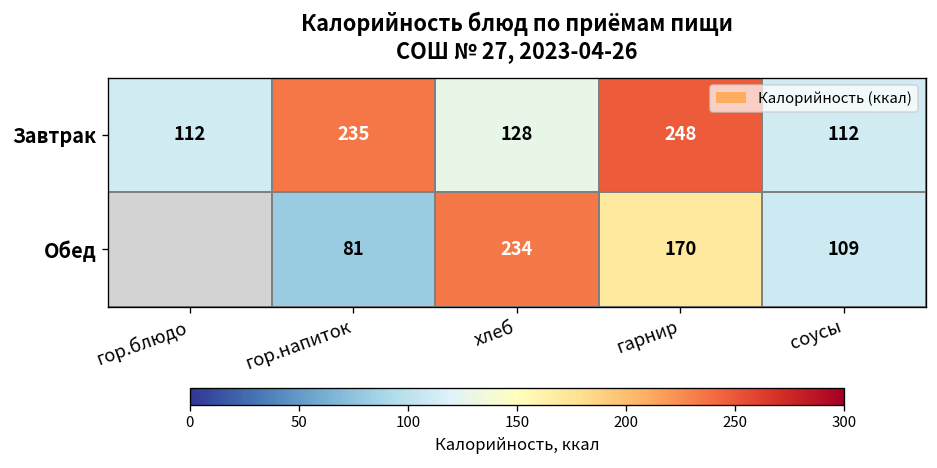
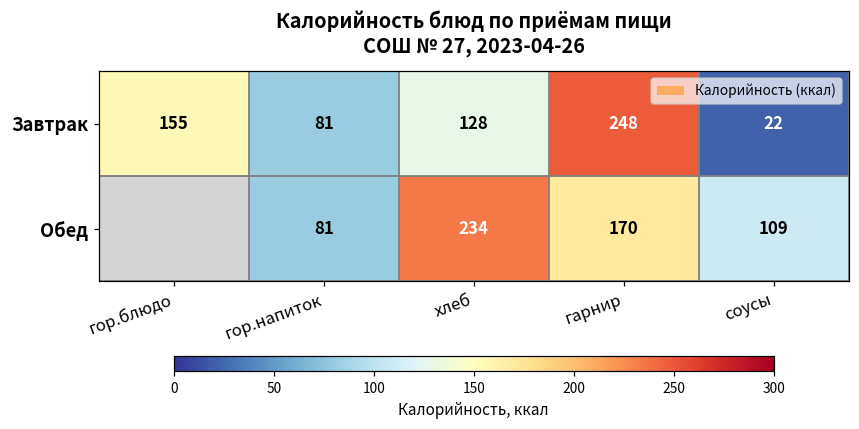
  {
    "Завтрак": {
-     "гор.блюдо": 112,
-     "гор.напиток": 235,
+     "гор.блюдо": 155,
+     "гор.напиток": 81,
      "хлеб": 128,
      "гарнир": 248,
-     "соусы": 112
+     "соусы": 22
    },
    "Обед": {
      "гор.напиток": 81,
      "хлеб": 234,
      "гарнир": 170,
      "соусы": 109
    }
  }
